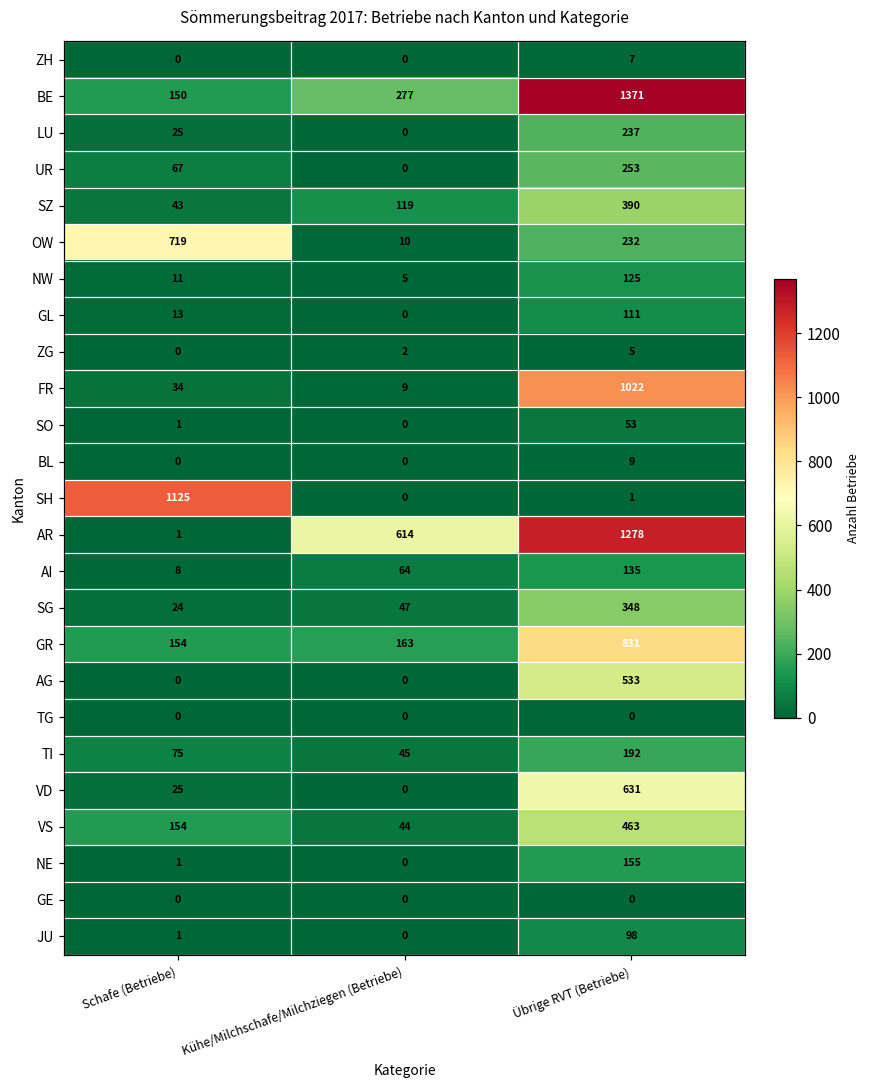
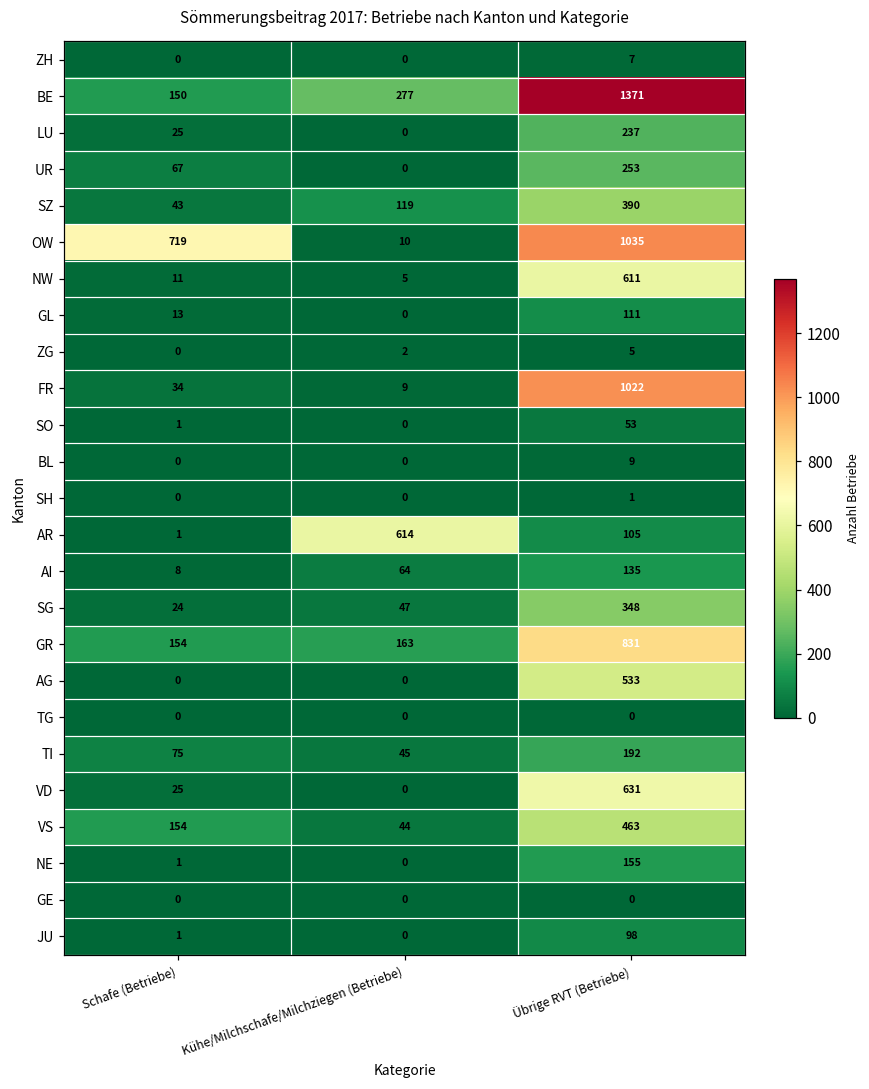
  {
    "ZH": {
      "Schafe (Betriebe)": 0,
      "Kühe/Milchschafe/Milchziegen (Betriebe)": 0,
      "Übrige RVT (Betriebe)": 7
    },
    "BE": {
      "Schafe (Betriebe)": 150,
      "Kühe/Milchschafe/Milchziegen (Betriebe)": 277,
      "Übrige RVT (Betriebe)": 1371
    },
    "LU": {
      "Schafe (Betriebe)": 25,
      "Kühe/Milchschafe/Milchziegen (Betriebe)": 0,
      "Übrige RVT (Betriebe)": 237
    },
    "UR": {
      "Schafe (Betriebe)": 67,
      "Kühe/Milchschafe/Milchziegen (Betriebe)": 0,
      "Übrige RVT (Betriebe)": 253
    },
    "SZ": {
      "Schafe (Betriebe)": 43,
      "Kühe/Milchschafe/Milchziegen (Betriebe)": 119,
      "Übrige RVT (Betriebe)": 390
    },
    "OW": {
      "Schafe (Betriebe)": 719,
      "Kühe/Milchschafe/Milchziegen (Betriebe)": 10,
-     "Übrige RVT (Betriebe)": 232
+     "Übrige RVT (Betriebe)": 1035
    },
    "NW": {
      "Schafe (Betriebe)": 11,
      "Kühe/Milchschafe/Milchziegen (Betriebe)": 5,
-     "Übrige RVT (Betriebe)": 125
+     "Übrige RVT (Betriebe)": 611
    },
    "GL": {
      "Schafe (Betriebe)": 13,
      "Kühe/Milchschafe/Milchziegen (Betriebe)": 0,
      "Übrige RVT (Betriebe)": 111
    },
    "ZG": {
      "Schafe (Betriebe)": 0,
      "Kühe/Milchschafe/Milchziegen (Betriebe)": 2,
      "Übrige RVT (Betriebe)": 5
    },
    "FR": {
      "Schafe (Betriebe)": 34,
      "Kühe/Milchschafe/Milchziegen (Betriebe)": 9,
      "Übrige RVT (Betriebe)": 1022
    },
    "SO": {
      "Schafe (Betriebe)": 1,
      "Kühe/Milchschafe/Milchziegen (Betriebe)": 0,
      "Übrige RVT (Betriebe)": 53
    },
    "BL": {
      "Schafe (Betriebe)": 0,
      "Kühe/Milchschafe/Milchziegen (Betriebe)": 0,
      "Übrige RVT (Betriebe)": 9
    },
    "SH": {
-     "Schafe (Betriebe)": 1125,
+     "Schafe (Betriebe)": 0,
      "Kühe/Milchschafe/Milchziegen (Betriebe)": 0,
      "Übrige RVT (Betriebe)": 1
    },
    "AR": {
      "Schafe (Betriebe)": 1,
      "Kühe/Milchschafe/Milchziegen (Betriebe)": 614,
-     "Übrige RVT (Betriebe)": 1278
+     "Übrige RVT (Betriebe)": 105
    },
    "AI": {
      "Schafe (Betriebe)": 8,
      "Kühe/Milchschafe/Milchziegen (Betriebe)": 64,
      "Übrige RVT (Betriebe)": 135
    },
    "SG": {
      "Schafe (Betriebe)": 24,
      "Kühe/Milchschafe/Milchziegen (Betriebe)": 47,
      "Übrige RVT (Betriebe)": 348
    },
    "GR": {
      "Schafe (Betriebe)": 154,
      "Kühe/Milchschafe/Milchziegen (Betriebe)": 163,
      "Übrige RVT (Betriebe)": 831
    },
    "AG": {
      "Schafe (Betriebe)": 0,
      "Kühe/Milchschafe/Milchziegen (Betriebe)": 0,
      "Übrige RVT (Betriebe)": 533
    },
    "TG": {
      "Schafe (Betriebe)": 0,
      "Kühe/Milchschafe/Milchziegen (Betriebe)": 0,
      "Übrige RVT (Betriebe)": 0
    },
    "TI": {
      "Schafe (Betriebe)": 75,
      "Kühe/Milchschafe/Milchziegen (Betriebe)": 45,
      "Übrige RVT (Betriebe)": 192
    },
    "VD": {
      "Schafe (Betriebe)": 25,
      "Kühe/Milchschafe/Milchziegen (Betriebe)": 0,
      "Übrige RVT (Betriebe)": 631
    },
    "VS": {
      "Schafe (Betriebe)": 154,
      "Kühe/Milchschafe/Milchziegen (Betriebe)": 44,
      "Übrige RVT (Betriebe)": 463
    },
    "NE": {
      "Schafe (Betriebe)": 1,
      "Kühe/Milchschafe/Milchziegen (Betriebe)": 0,
      "Übrige RVT (Betriebe)": 155
    },
    "GE": {
      "Schafe (Betriebe)": 0,
      "Kühe/Milchschafe/Milchziegen (Betriebe)": 0,
      "Übrige RVT (Betriebe)": 0
    },
    "JU": {
      "Schafe (Betriebe)": 1,
      "Kühe/Milchschafe/Milchziegen (Betriebe)": 0,
      "Übrige RVT (Betriebe)": 98
    }
  }
